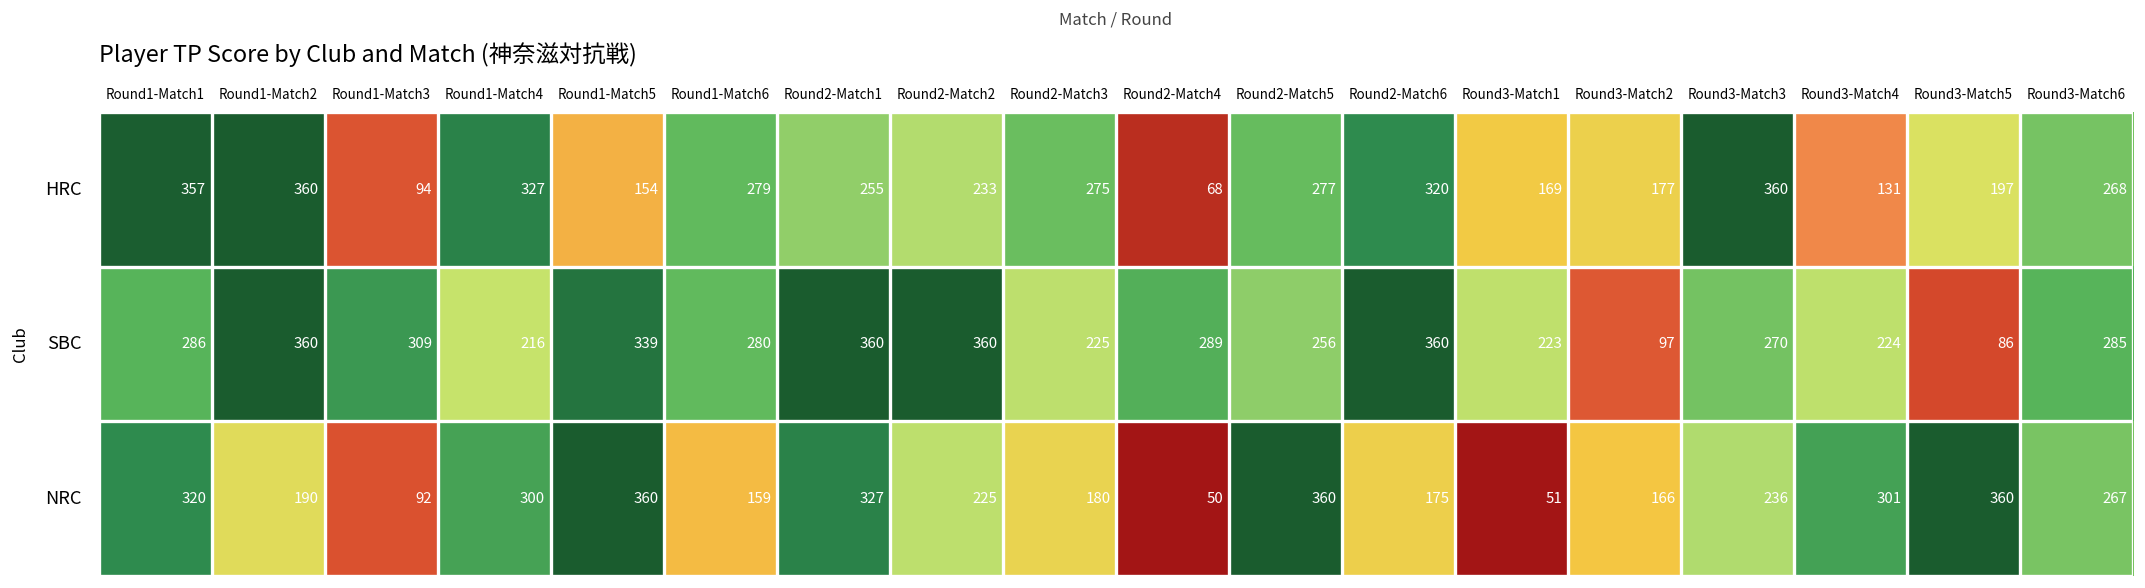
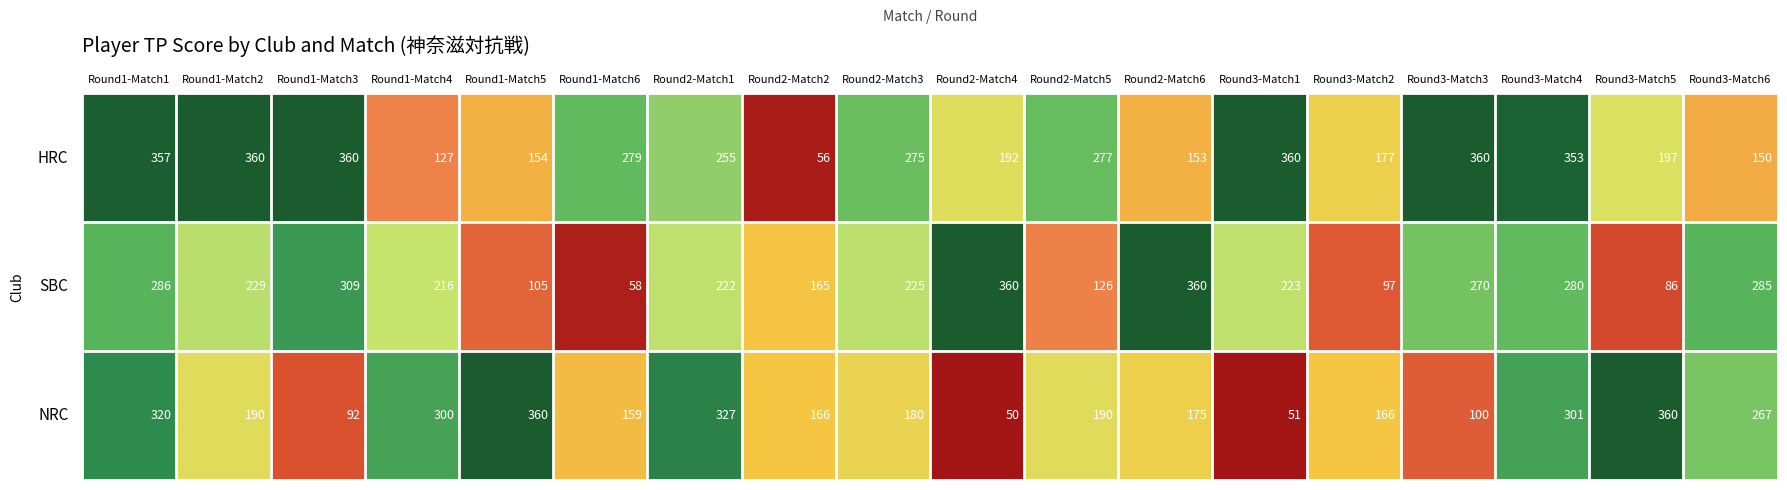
  {
    "HRC": {
      "Round1-Match1": 357,
      "Round1-Match2": 360,
-     "Round1-Match3": 94,
-     "Round1-Match4": 327,
+     "Round1-Match3": 360,
+     "Round1-Match4": 127,
      "Round1-Match5": 154,
      "Round1-Match6": 279,
      "Round2-Match1": 255,
-     "Round2-Match2": 233,
+     "Round2-Match2": 56,
      "Round2-Match3": 275,
-     "Round2-Match4": 68,
+     "Round2-Match4": 192,
      "Round2-Match5": 277,
-     "Round2-Match6": 320,
-     "Round3-Match1": 169,
+     "Round2-Match6": 153,
+     "Round3-Match1": 360,
      "Round3-Match2": 177,
      "Round3-Match3": 360,
-     "Round3-Match4": 131,
+     "Round3-Match4": 353,
      "Round3-Match5": 197,
-     "Round3-Match6": 268
+     "Round3-Match6": 150
    },
    "SBC": {
      "Round1-Match1": 286,
-     "Round1-Match2": 360,
+     "Round1-Match2": 229,
      "Round1-Match3": 309,
      "Round1-Match4": 216,
-     "Round1-Match5": 339,
-     "Round1-Match6": 280,
-     "Round2-Match1": 360,
-     "Round2-Match2": 360,
+     "Round1-Match5": 105,
+     "Round1-Match6": 58,
+     "Round2-Match1": 222,
+     "Round2-Match2": 165,
      "Round2-Match3": 225,
-     "Round2-Match4": 289,
-     "Round2-Match5": 256,
+     "Round2-Match4": 360,
+     "Round2-Match5": 126,
      "Round2-Match6": 360,
      "Round3-Match1": 223,
      "Round3-Match2": 97,
      "Round3-Match3": 270,
-     "Round3-Match4": 224,
+     "Round3-Match4": 280,
      "Round3-Match5": 86,
      "Round3-Match6": 285
    },
    "NRC": {
      "Round1-Match1": 320,
      "Round1-Match2": 190,
      "Round1-Match3": 92,
      "Round1-Match4": 300,
      "Round1-Match5": 360,
      "Round1-Match6": 159,
      "Round2-Match1": 327,
-     "Round2-Match2": 225,
+     "Round2-Match2": 166,
      "Round2-Match3": 180,
      "Round2-Match4": 50,
-     "Round2-Match5": 360,
+     "Round2-Match5": 190,
      "Round2-Match6": 175,
      "Round3-Match1": 51,
      "Round3-Match2": 166,
-     "Round3-Match3": 236,
+     "Round3-Match3": 100,
      "Round3-Match4": 301,
      "Round3-Match5": 360,
      "Round3-Match6": 267
    }
  }
